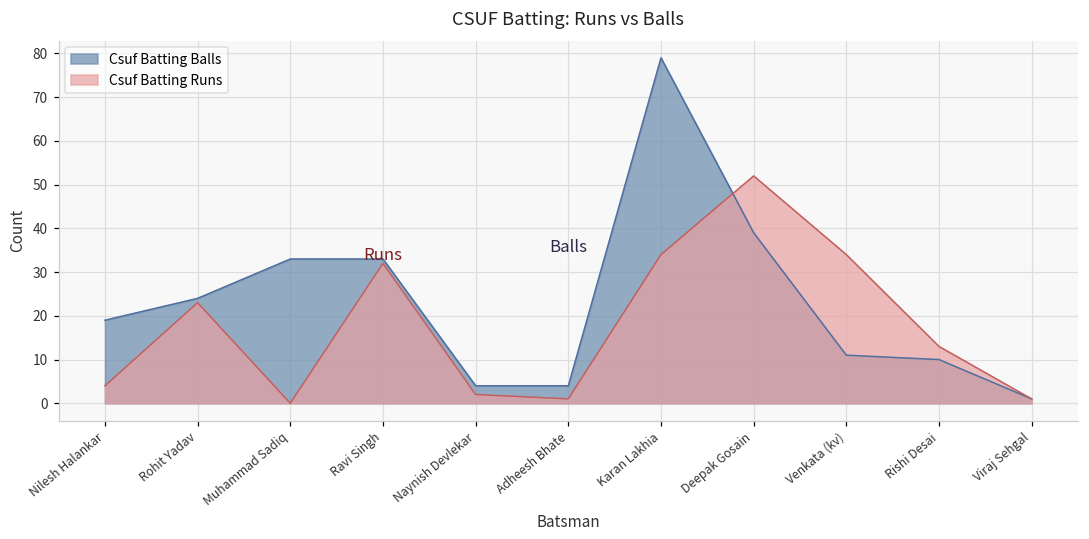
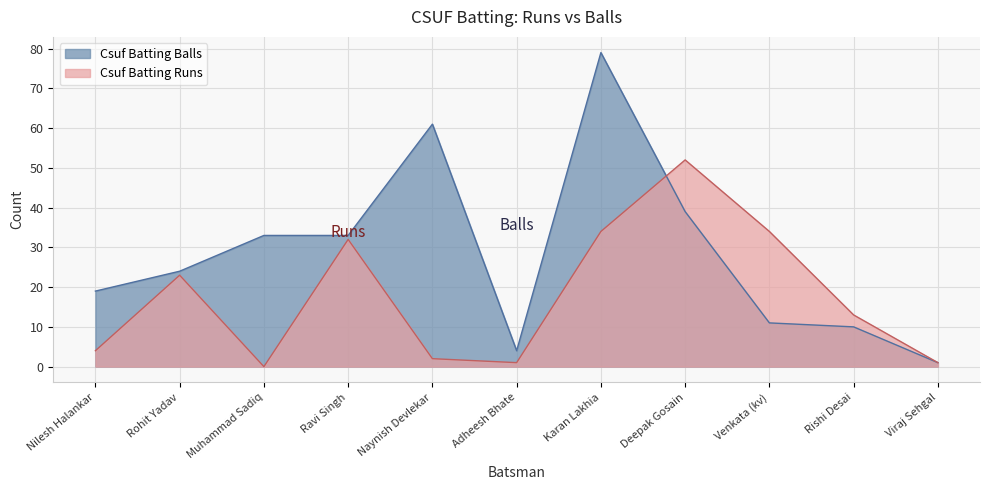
  {
    "Csuf Batting Balls": {
      "Nilesh Halankar": 19,
      "Rohit Yadav": 24,
      "Muhammad Sadiq": 33,
      "Ravi Singh": 33,
-     "Naynish Devlekar": 4,
+     "Naynish Devlekar": 61,
      "Adheesh Bhate": 4,
      "Karan Lakhia": 79,
      "Deepak Gosain": 39,
      "Venkata (kv)": 11,
      "Rishi Desai": 10
    },
    "Csuf Batting Runs": {
      "Nilesh Halankar": 4,
      "Rohit Yadav": 23,
      "Muhammad Sadiq": 0,
      "Ravi Singh": 32,
      "Naynish Devlekar": 2,
      "Adheesh Bhate": 1,
      "Karan Lakhia": 34,
      "Deepak Gosain": 52,
      "Venkata (kv)": 34,
      "Rishi Desai": 13
    }
  }
